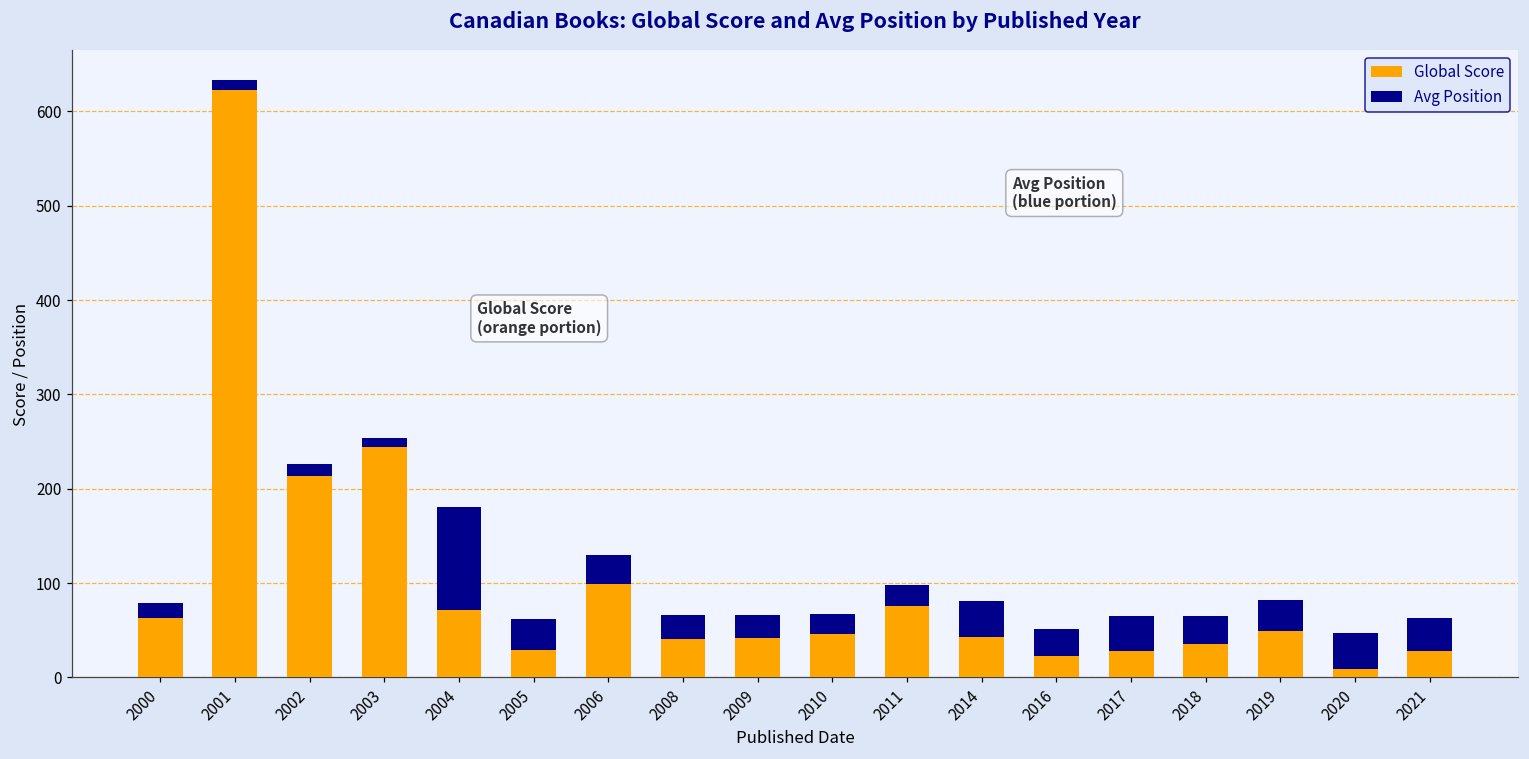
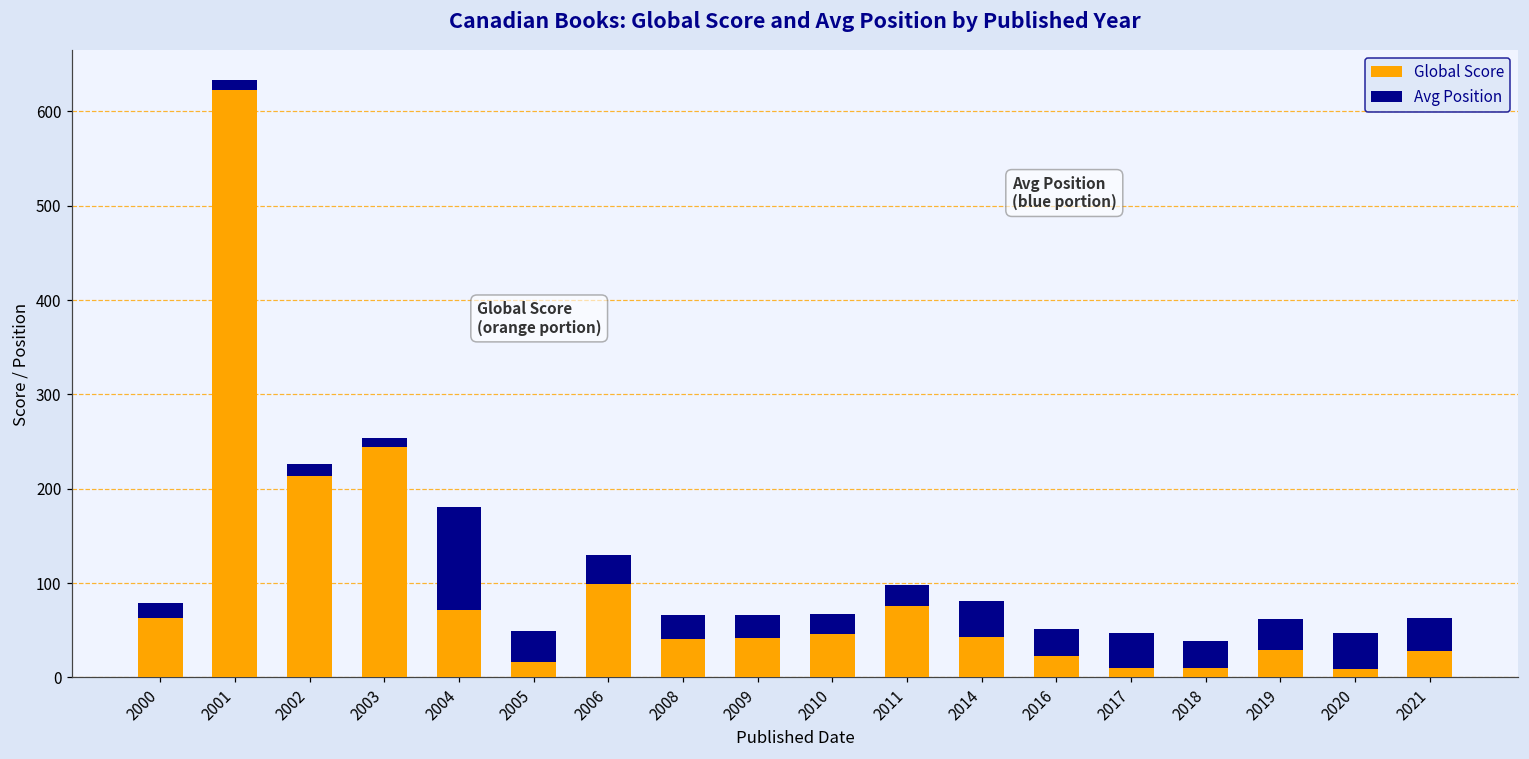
  {
    "Global Score": {
      "2000": 60,
      "2001": 620,
      "2002": 210,
      "2003": 240,
      "2004": 70,
-     "2005": 30,
+     "2005": 20,
      "2006": 100,
      "2008": 40,
      "2009": 40,
      "2010": 50,
      "2011": 80,
      "2014": 40,
      "2016": 20,
-     "2017": 30,
-     "2018": 40,
-     "2019": 50,
+     "2017": 10,
+     "2018": 10,
+     "2019": 30,
      "2020": 10,
      "2021": 30
    },
    "Avg Position": {
      "2000": 20,
      "2001": 10,
      "2002": 10,
      "2003": 10,
      "2004": 110,
      "2005": 30,
      "2006": 30,
      "2008": 30,
      "2009": 20,
      "2010": 20,
      "2011": 20,
      "2014": 40,
      "2016": 30,
      "2017": 40,
      "2018": 30,
      "2019": 30,
      "2020": 40,
      "2021": 40
    }
  }
